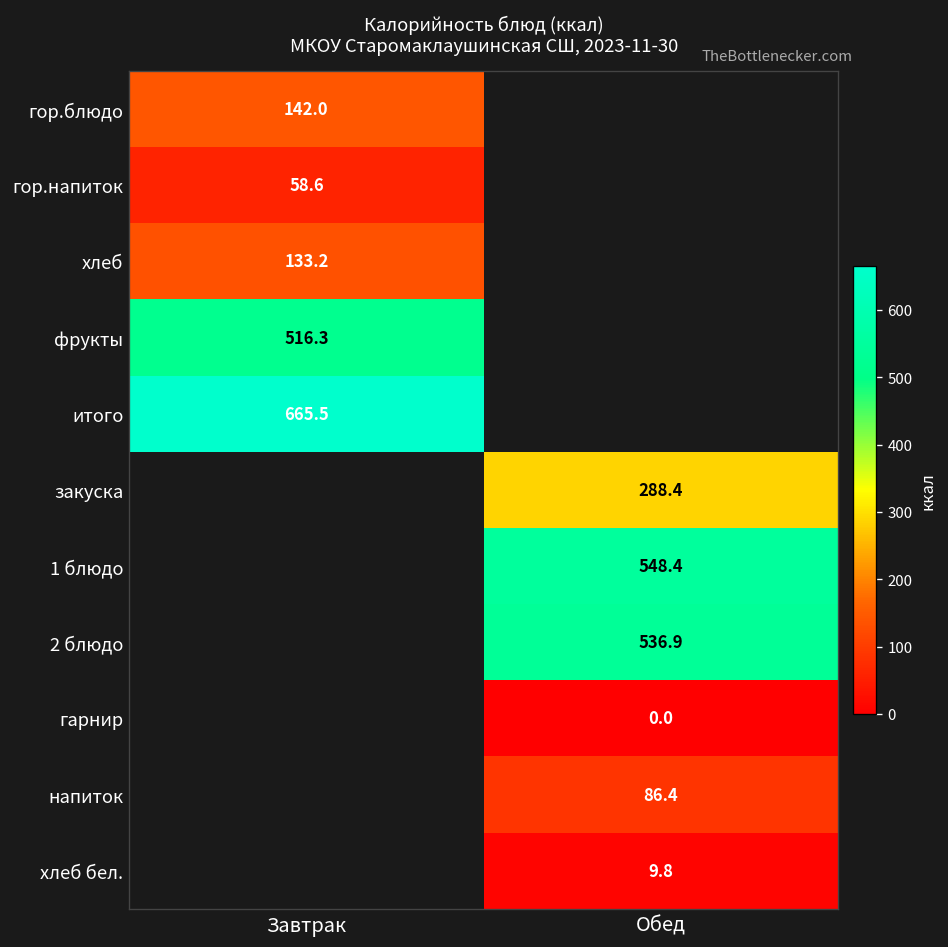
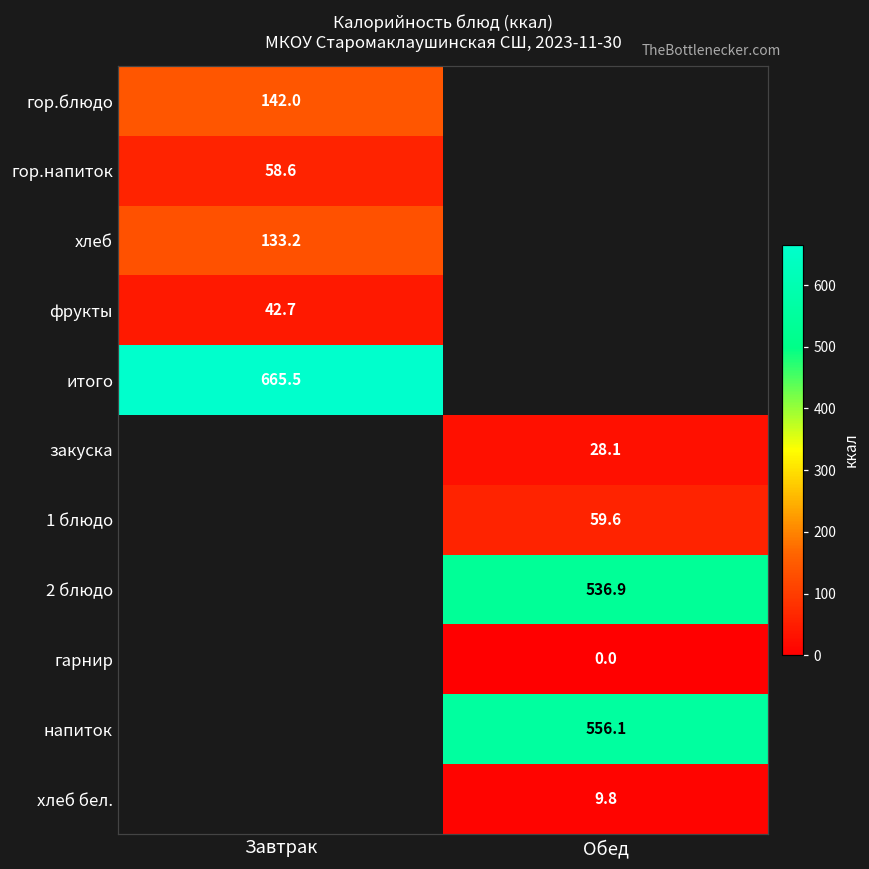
  {
    "гор.блюдо": {
      "Завтрак": 142.0
    },
    "гор.напиток": {
      "Завтрак": 58.6
    },
    "хлеб": {
      "Завтрак": 133.2
    },
    "фрукты": {
-     "Завтрак": 516.3
+     "Завтрак": 42.7
    },
    "итого": {
      "Завтрак": 665.5
    },
    "закуска": {
-     "Обед": 288.4
+     "Обед": 28.1
    },
    "1 блюдо": {
-     "Обед": 548.4
+     "Обед": 59.6
    },
    "2 блюдо": {
      "Обед": 536.9
    },
    "гарнир": {
      "Обед": 0.0
    },
    "напиток": {
-     "Обед": 86.4
+     "Обед": 556.1
    },
    "хлеб бел.": {
      "Обед": 9.8
    }
  }
